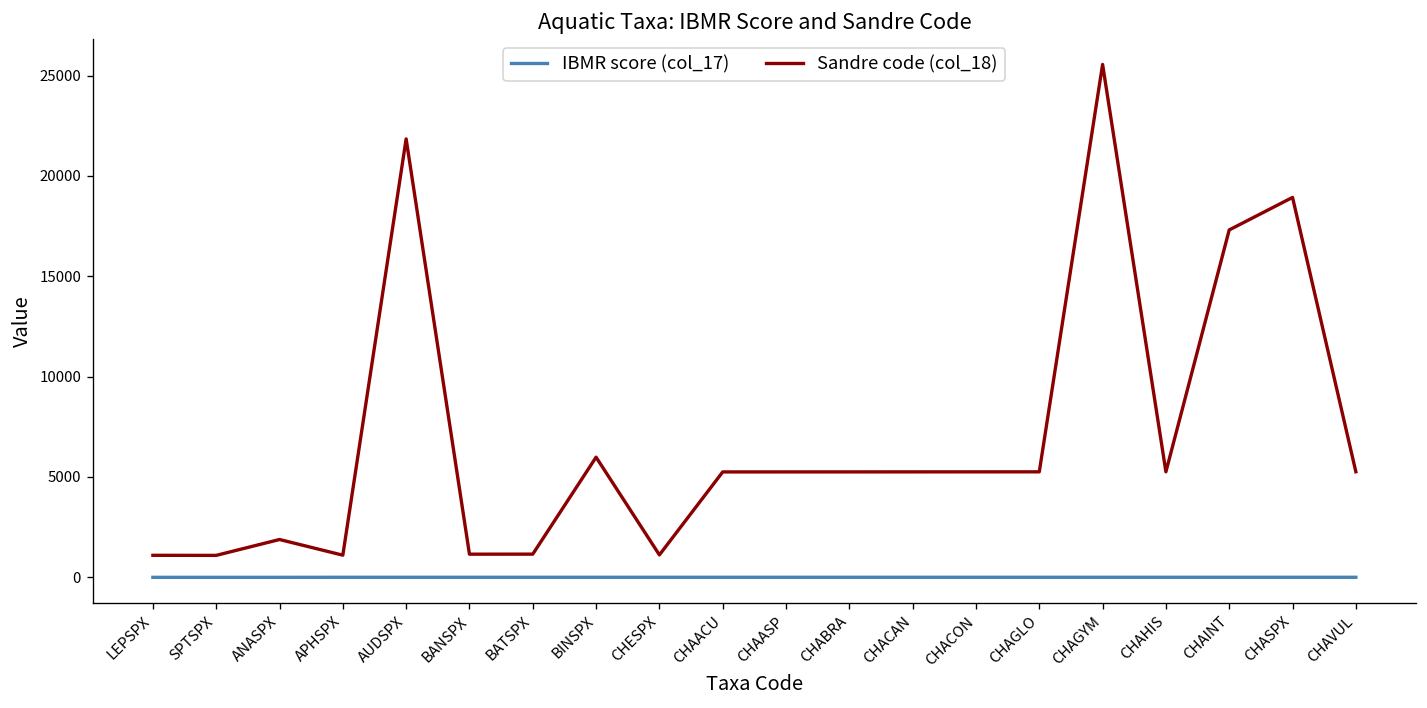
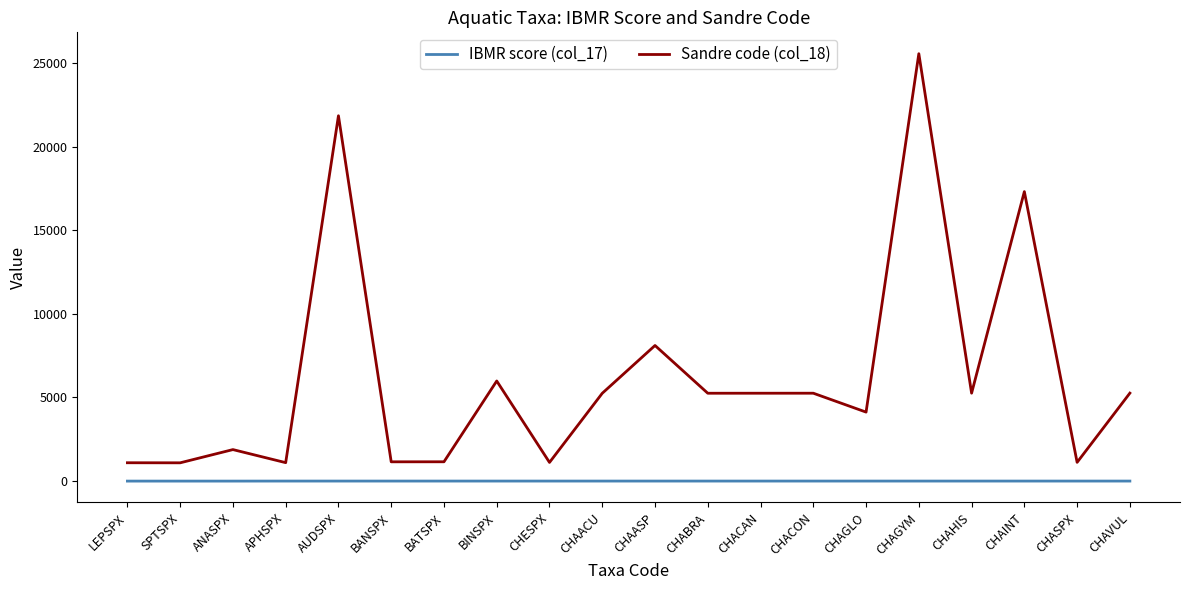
  {
    "IBMR score (col_17)": {
      "LEPSPX": 0,
      "SPTSPX": 0,
      "ANASPX": 0,
      "APHSPX": 0,
      "AUDSPX": 0,
      "BANSPX": 0,
      "BATSPX": 0,
      "BINSPX": 0,
      "CHESPX": 0,
      "CHAACU": 0,
      "CHAASP": 0,
      "CHABRA": 0,
      "CHACAN": 0,
      "CHACON": 0,
      "CHAGLO": 0,
      "CHAGYM": 0,
      "CHAHIS": 0,
      "CHAINT": 0,
      "CHASPX": 0,
      "CHAVUL": 0
    },
    "Sandre code (col_18)": {
      "LEPSPX": 1100,
      "SPTSPX": 1100,
      "ANASPX": 1900,
      "APHSPX": 1100,
      "AUDSPX": 21800,
      "BANSPX": 1200,
      "BATSPX": 1200,
      "BINSPX": 6000,
      "CHESPX": 1100,
      "CHAACU": 5300,
-     "CHAASP": 5300,
+     "CHAASP": 8100,
      "CHABRA": 5300,
      "CHACAN": 5300,
      "CHACON": 5300,
-     "CHAGLO": 5300,
+     "CHAGLO": 4100,
      "CHAGYM": 25600,
      "CHAHIS": 5300,
      "CHAINT": 17300,
-     "CHASPX": 18900,
+     "CHASPX": 1100,
      "CHAVUL": 5300
    }
  }
